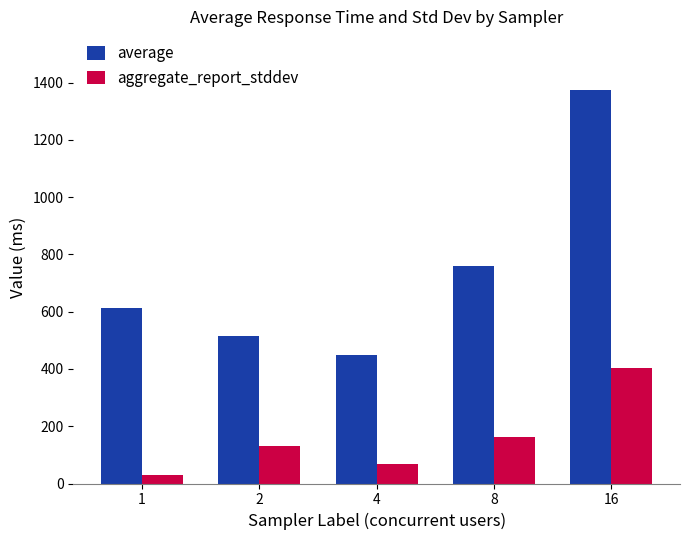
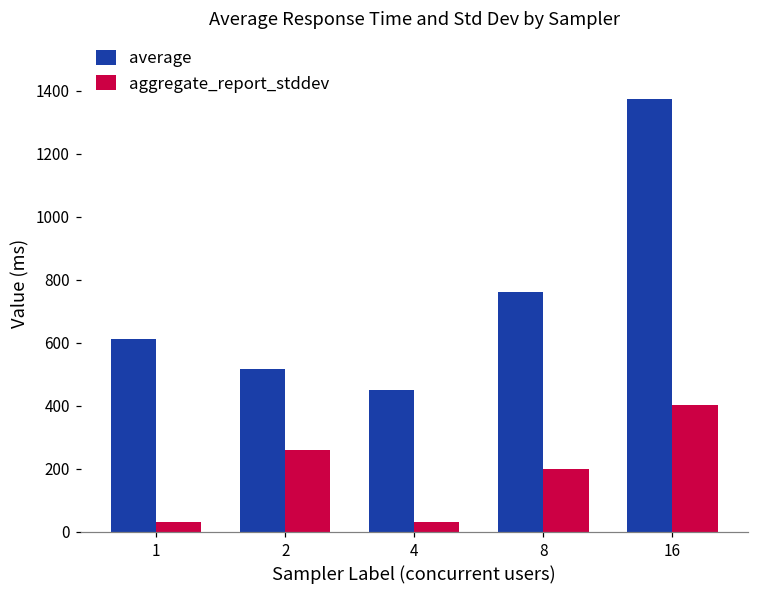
  {
    "average": {
      "1": 610,
      "2": 520,
      "4": 450,
      "8": 760,
      "16": 1370
    },
    "aggregate_report_stddev": {
      "1": 30,
-     "2": 130,
-     "4": 70,
-     "8": 160,
+     "2": 260,
+     "4": 30,
+     "8": 200,
      "16": 400
    }
  }
